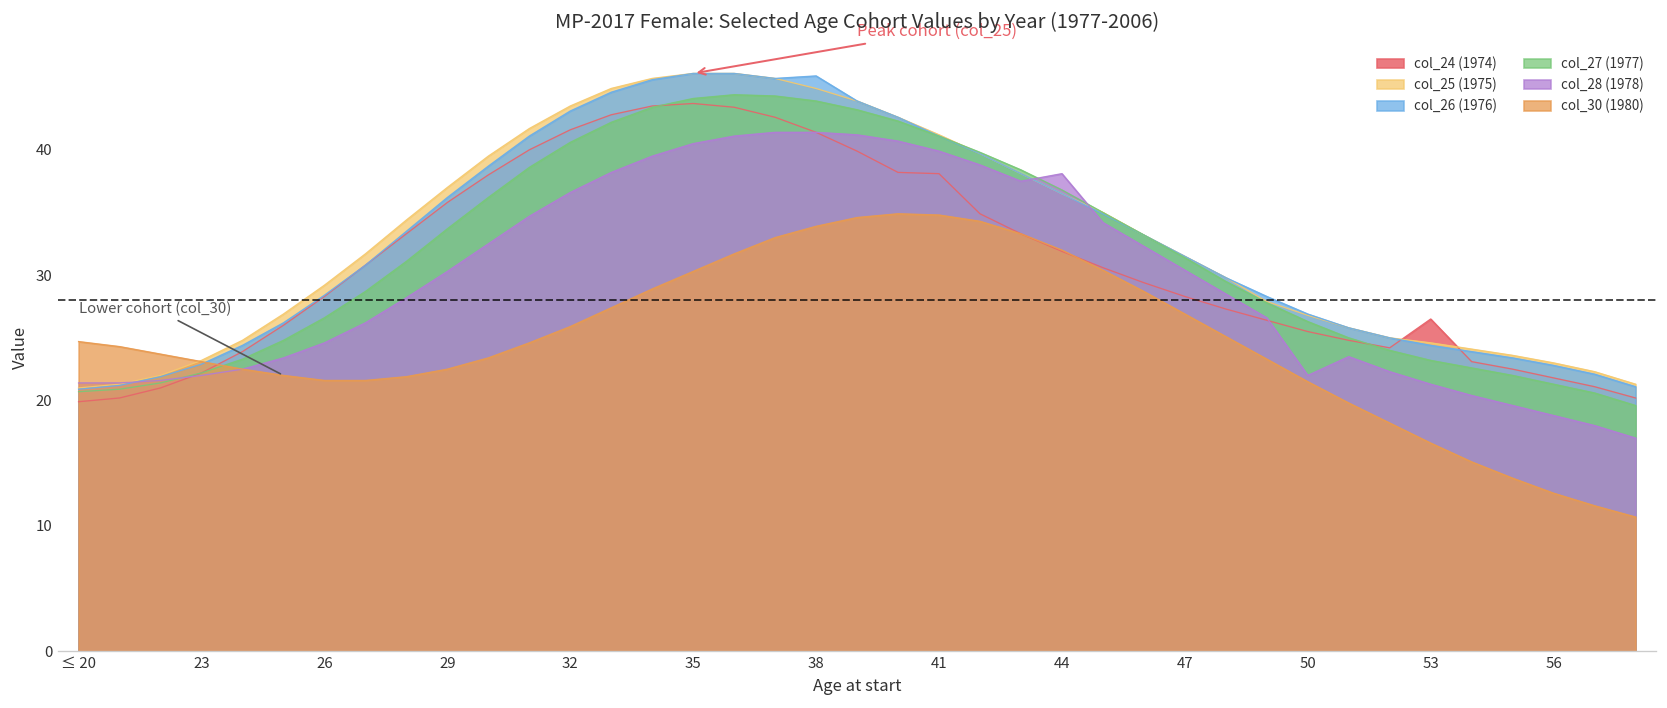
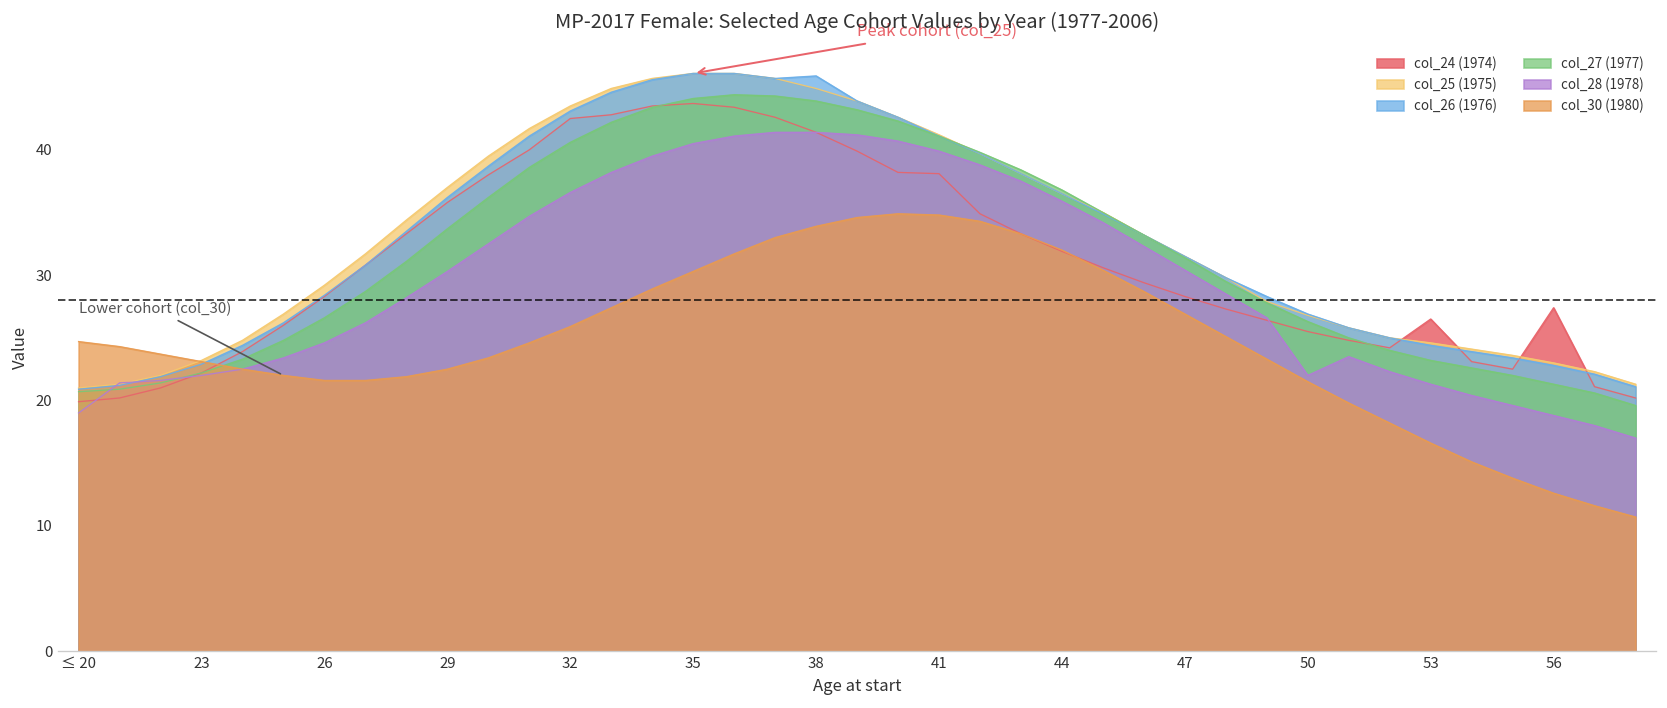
  {
    "col_24 (1974)": {
      "≤ 20": 19.9,
      "29": 35.8,
-     "32": 41.6,
+     "32": 42.5,
      "35": 43.7,
      "41": 38.1,
      "47": 28.3,
      "50": 25.5,
      "53": 26.5,
-     "56": 21.8
+     "56": 27.4
    },
    "col_26 (1976)": {
      "29": 36.2,
      "32": 43.1,
      "38": 45.9
    },
    "col_27 (1977)": {
      "26": 26.6,
      "29": 33.7,
      "32": 40.6,
      "35": 44.1,
      "38": 43.9,
      "44": 36.8,
      "50": 26.3,
      "53": 23.2,
      "56": 21.3
    },
    "col_28 (1978)": {
-     "≤ 20": 21.4,
+     "≤ 20": 19.0,
      "26": 24.6,
      "29": 30.3,
      "32": 36.6,
      "35": 40.5,
      "41": 39.9,
-     "44": 38.1,
+     "44": 35.9,
      "47": 30.4,
      "50": 22.0,
      "53": 21.3,
      "56": 18.8
    }
  }
